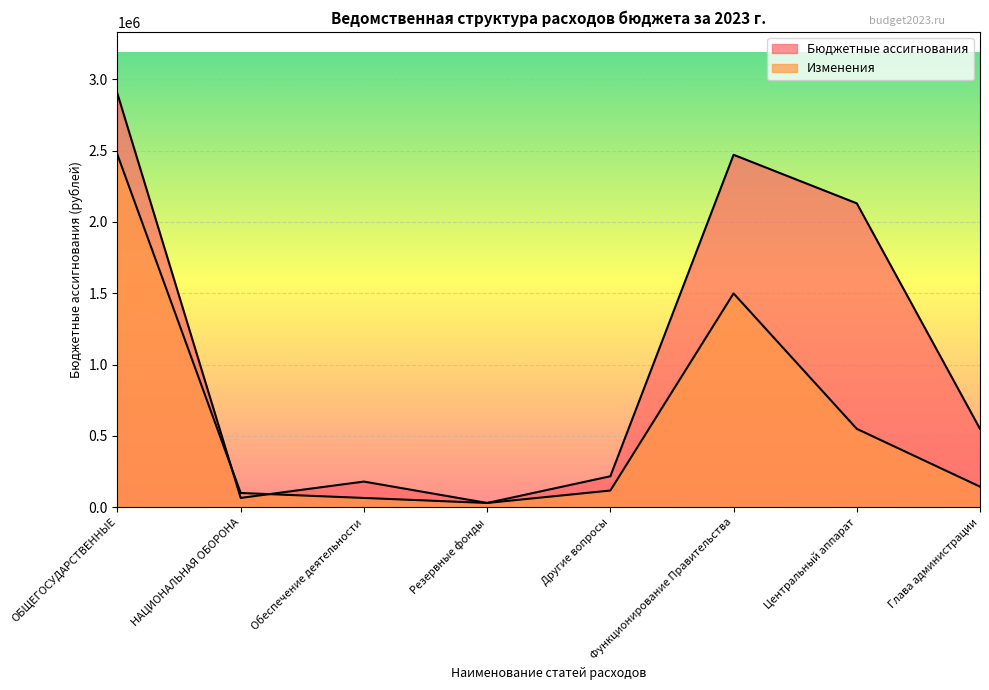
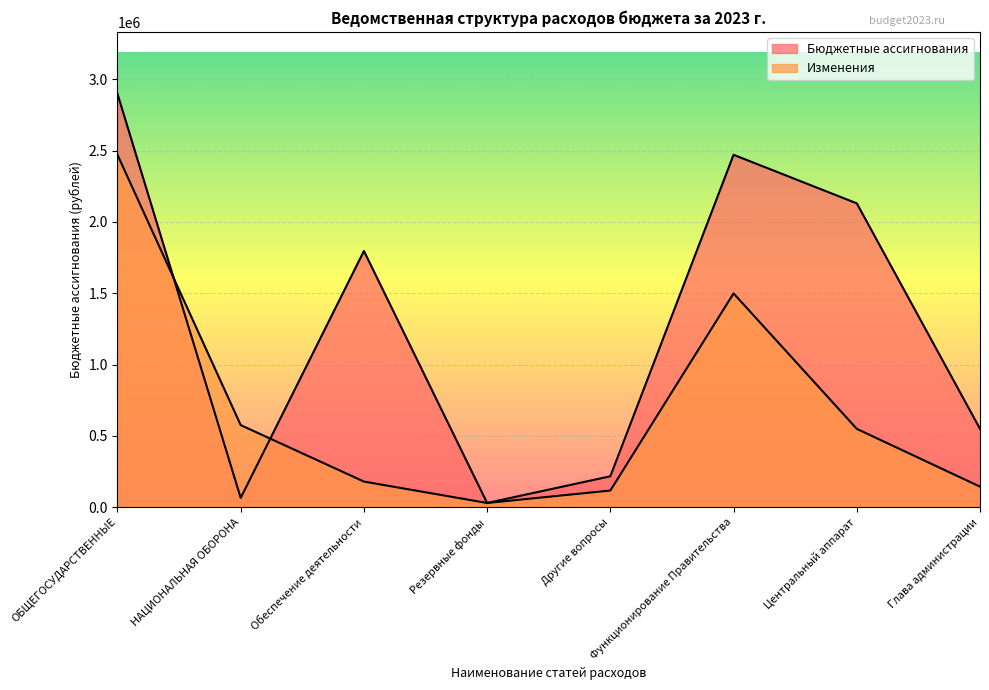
  {
    "Бюджетные ассигнования": {
      "ОБЩЕГОСУДАРСТВЕННЫЕ": 2900000,
      "НАЦИОНАЛЬНАЯ ОБОРОНА": 70000,
-     "Обеспечение деятельности": 180000,
+     "Обеспечение деятельности": 1800000,
      "Другие вопросы": 220000,
      "Функционирование Правительства": 2470000,
      "Центральный аппарат": 2130000,
      "Глава администрации": 550000
    },
    "Изменения": {
      "ОБЩЕГОСУДАРСТВЕННЫЕ": 2470000,
-     "НАЦИОНАЛЬНАЯ ОБОРОНА": 100000,
-     "Обеспечение деятельности": 70000,
+     "НАЦИОНАЛЬНАЯ ОБОРОНА": 580000,
+     "Обеспечение деятельности": 180000,
      "Другие вопросы": 120000,
      "Функционирование Правительства": 1500000,
      "Центральный аппарат": 550000,
      "Глава администрации": 140000
    }
  }
